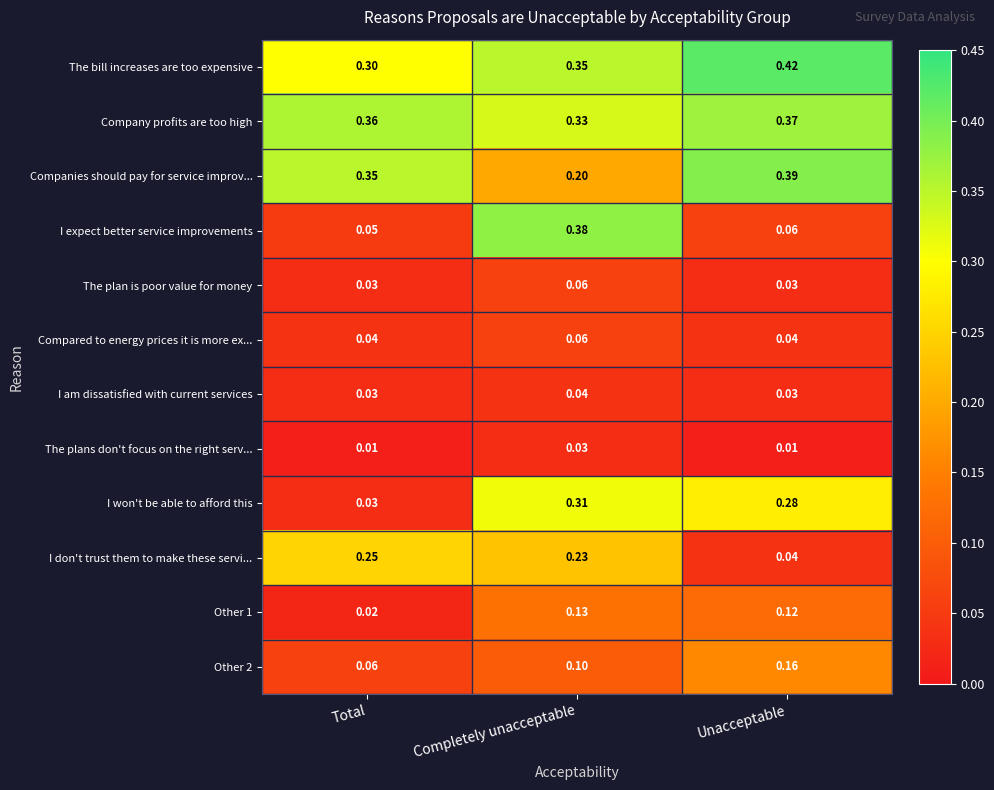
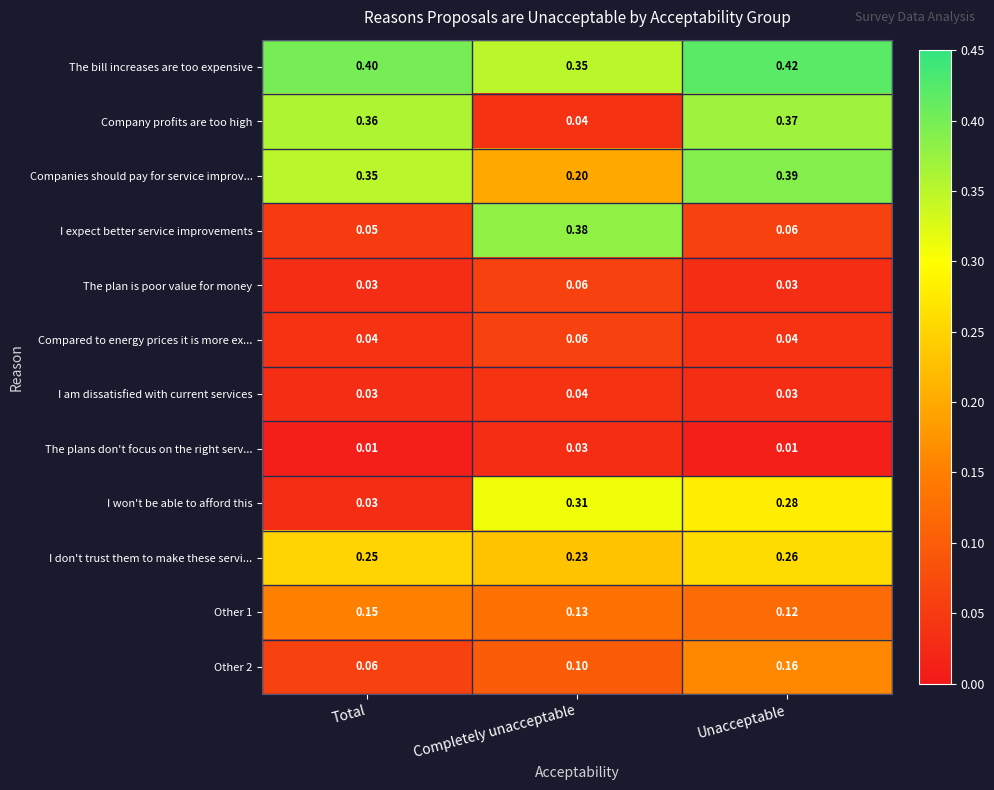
  {
    "The bill increases are too expensive": {
-     "Total": 0.30,
+     "Total": 0.40,
      "Completely unacceptable": 0.35,
      "Unacceptable": 0.42
    },
    "Company profits are too high": {
      "Total": 0.36,
-     "Completely unacceptable": 0.33,
+     "Completely unacceptable": 0.04,
      "Unacceptable": 0.37
    },
    "Companies should pay for service improv...": {
      "Total": 0.35,
      "Completely unacceptable": 0.20,
      "Unacceptable": 0.39
    },
    "I expect better service improvements": {
      "Total": 0.05,
      "Completely unacceptable": 0.38,
      "Unacceptable": 0.06
    },
    "The plan is poor value for money": {
      "Total": 0.03,
      "Completely unacceptable": 0.06,
      "Unacceptable": 0.03
    },
    "Compared to energy prices it is more ex...": {
      "Total": 0.04,
      "Completely unacceptable": 0.06,
      "Unacceptable": 0.04
    },
    "I am dissatisfied with current services": {
      "Total": 0.03,
      "Completely unacceptable": 0.04,
      "Unacceptable": 0.03
    },
    "The plans don't focus on the right serv...": {
      "Total": 0.01,
      "Completely unacceptable": 0.03,
      "Unacceptable": 0.01
    },
    "I won't be able to afford this": {
      "Total": 0.03,
      "Completely unacceptable": 0.31,
      "Unacceptable": 0.28
    },
    "I don't trust them to make these servi...": {
      "Total": 0.25,
      "Completely unacceptable": 0.23,
-     "Unacceptable": 0.04
+     "Unacceptable": 0.26
    },
    "Other 1": {
-     "Total": 0.02,
+     "Total": 0.15,
      "Completely unacceptable": 0.13,
      "Unacceptable": 0.12
    },
    "Other 2": {
      "Total": 0.06,
      "Completely unacceptable": 0.10,
      "Unacceptable": 0.16
    }
  }
